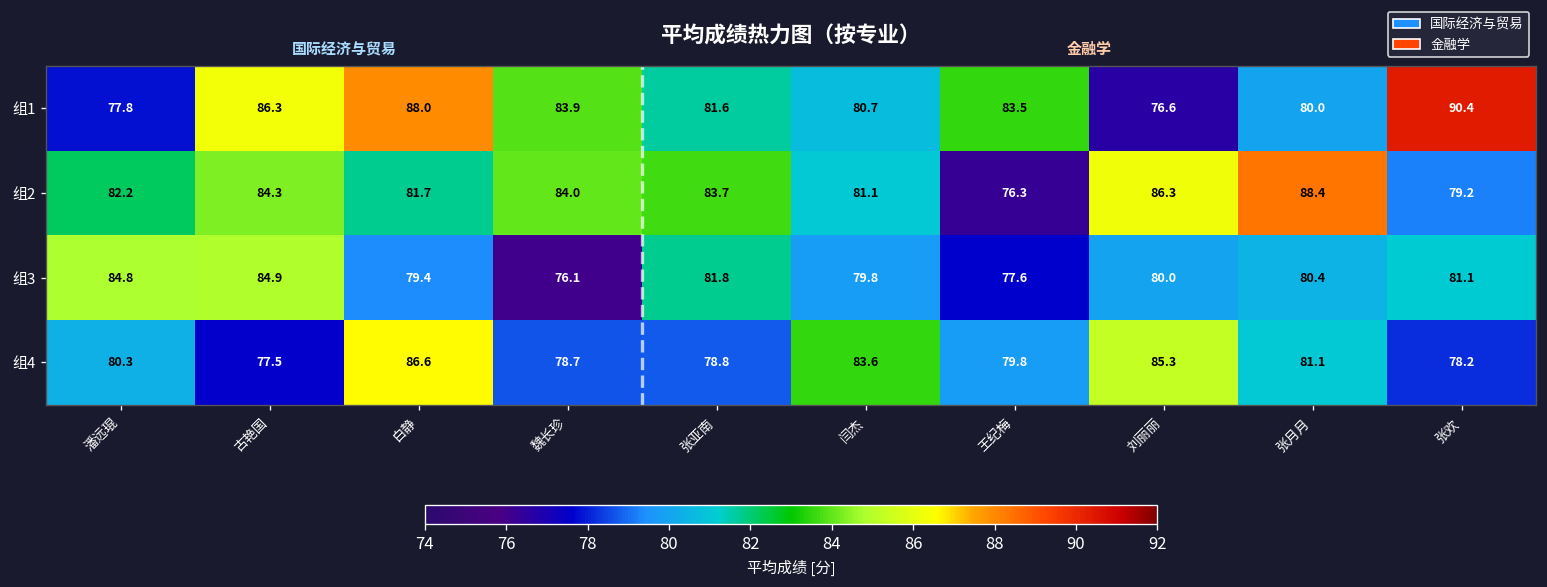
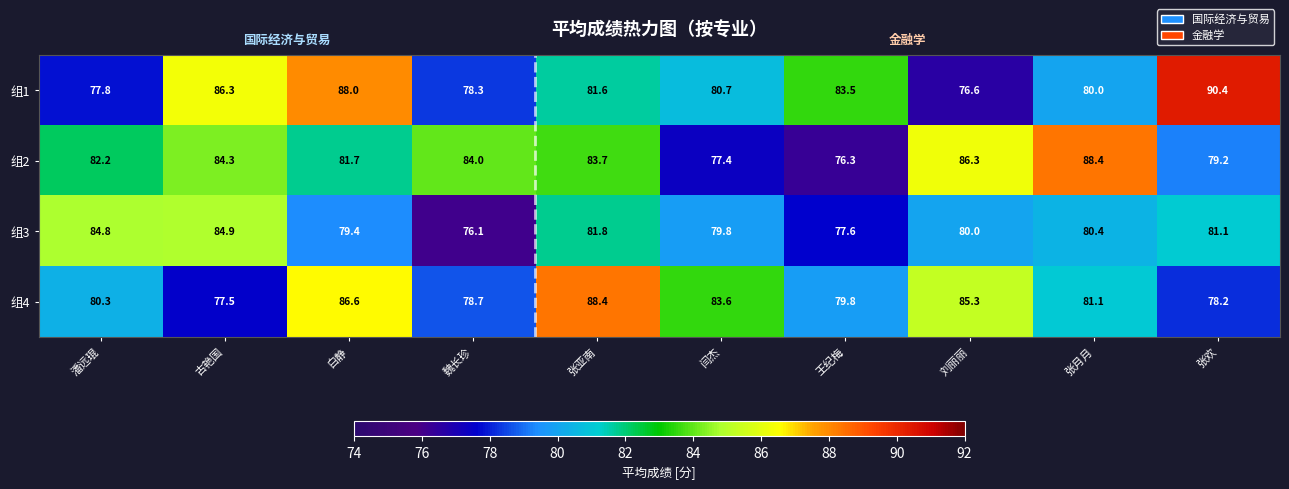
  {
    "组1": {
      "潘远琨": 77.8,
      "古艳国": 86.3,
      "白静": 88.0,
-     "魏长珍": 83.9,
+     "魏长珍": 78.3,
      "张亚南": 81.6,
      "闫杰": 80.7,
      "王纪梅": 83.5,
      "刘丽丽": 76.6,
      "张月月": 80.0,
      "张欢": 90.4
    },
    "组2": {
      "潘远琨": 82.2,
      "古艳国": 84.3,
      "白静": 81.7,
      "魏长珍": 84.0,
      "张亚南": 83.7,
-     "闫杰": 81.1,
+     "闫杰": 77.4,
      "王纪梅": 76.3,
      "刘丽丽": 86.3,
      "张月月": 88.4,
      "张欢": 79.2
    },
    "组3": {
      "潘远琨": 84.8,
      "古艳国": 84.9,
      "白静": 79.4,
      "魏长珍": 76.1,
      "张亚南": 81.8,
      "闫杰": 79.8,
      "王纪梅": 77.6,
      "刘丽丽": 80.0,
      "张月月": 80.4,
      "张欢": 81.1
    },
    "组4": {
      "潘远琨": 80.3,
      "古艳国": 77.5,
      "白静": 86.6,
      "魏长珍": 78.7,
-     "张亚南": 78.8,
+     "张亚南": 88.4,
      "闫杰": 83.6,
      "王纪梅": 79.8,
      "刘丽丽": 85.3,
      "张月月": 81.1,
      "张欢": 78.2
    }
  }
